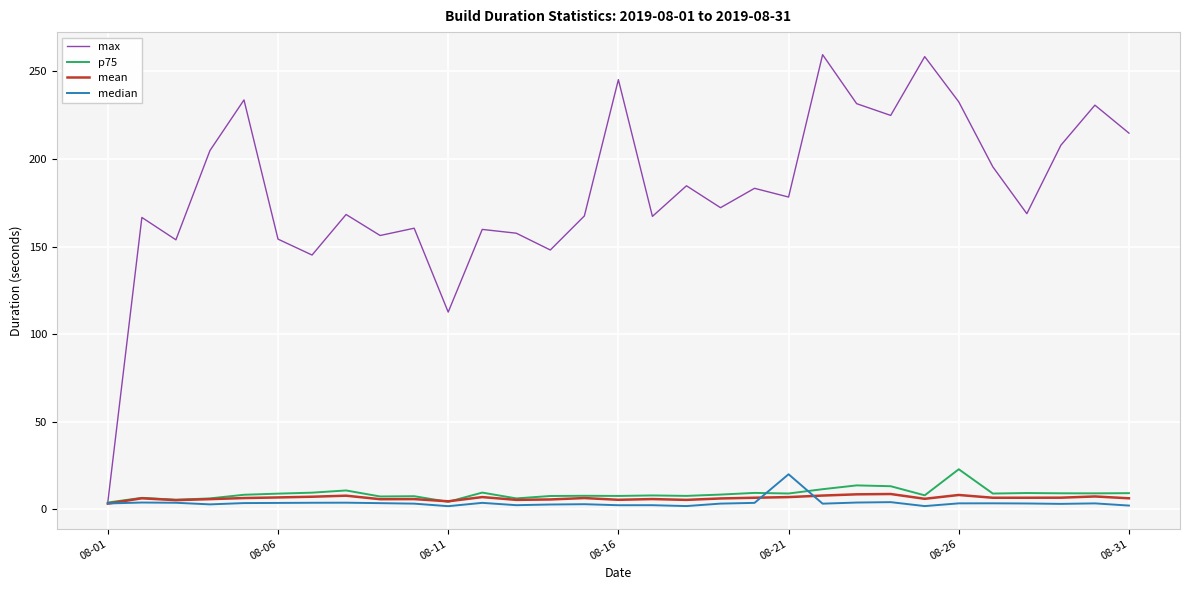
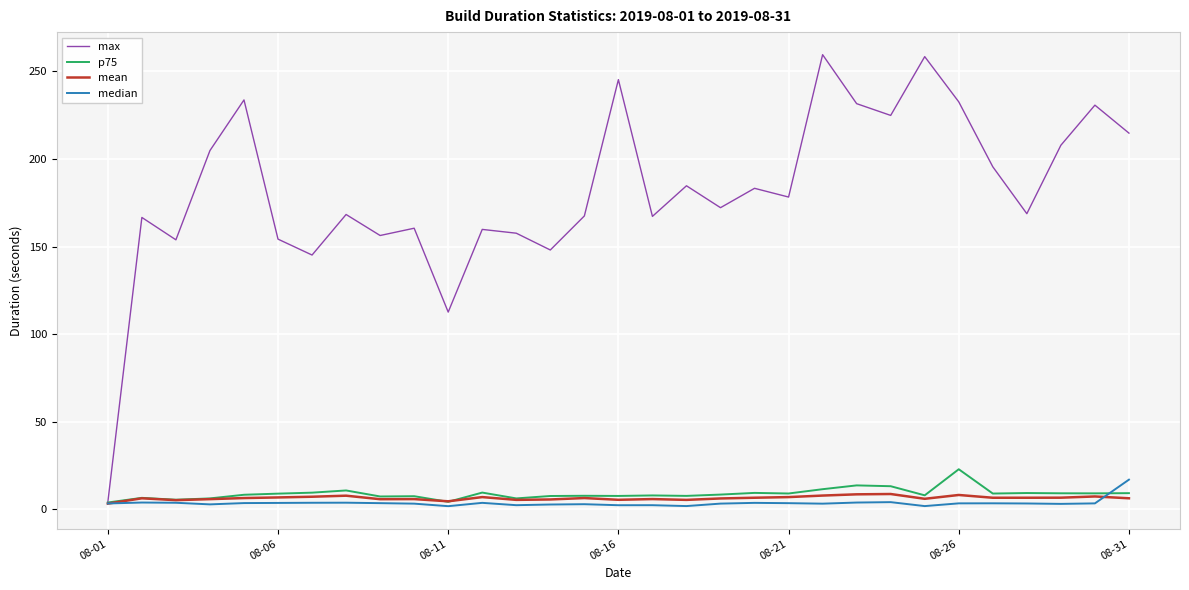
  {
    "max": {
      "08-06": 154,
      "08-11": 113,
      "08-16": 245,
      "08-21": 178,
      "08-26": 233,
      "08-31": 215
    },
    "p75": {
      "08-06": 9,
      "08-16": 8,
      "08-21": 9,
      "08-26": 23,
      "08-31": 9
    },
    "mean": {
      "08-06": 7,
      "08-16": 5,
      "08-21": 7,
      "08-26": 8,
      "08-31": 6
    },
    "median": {
      "08-06": 4,
      "08-11": 2,
      "08-16": 2,
-     "08-21": 20,
+     "08-21": 3,
      "08-26": 3,
-     "08-31": 2
+     "08-31": 17
    }
  }
